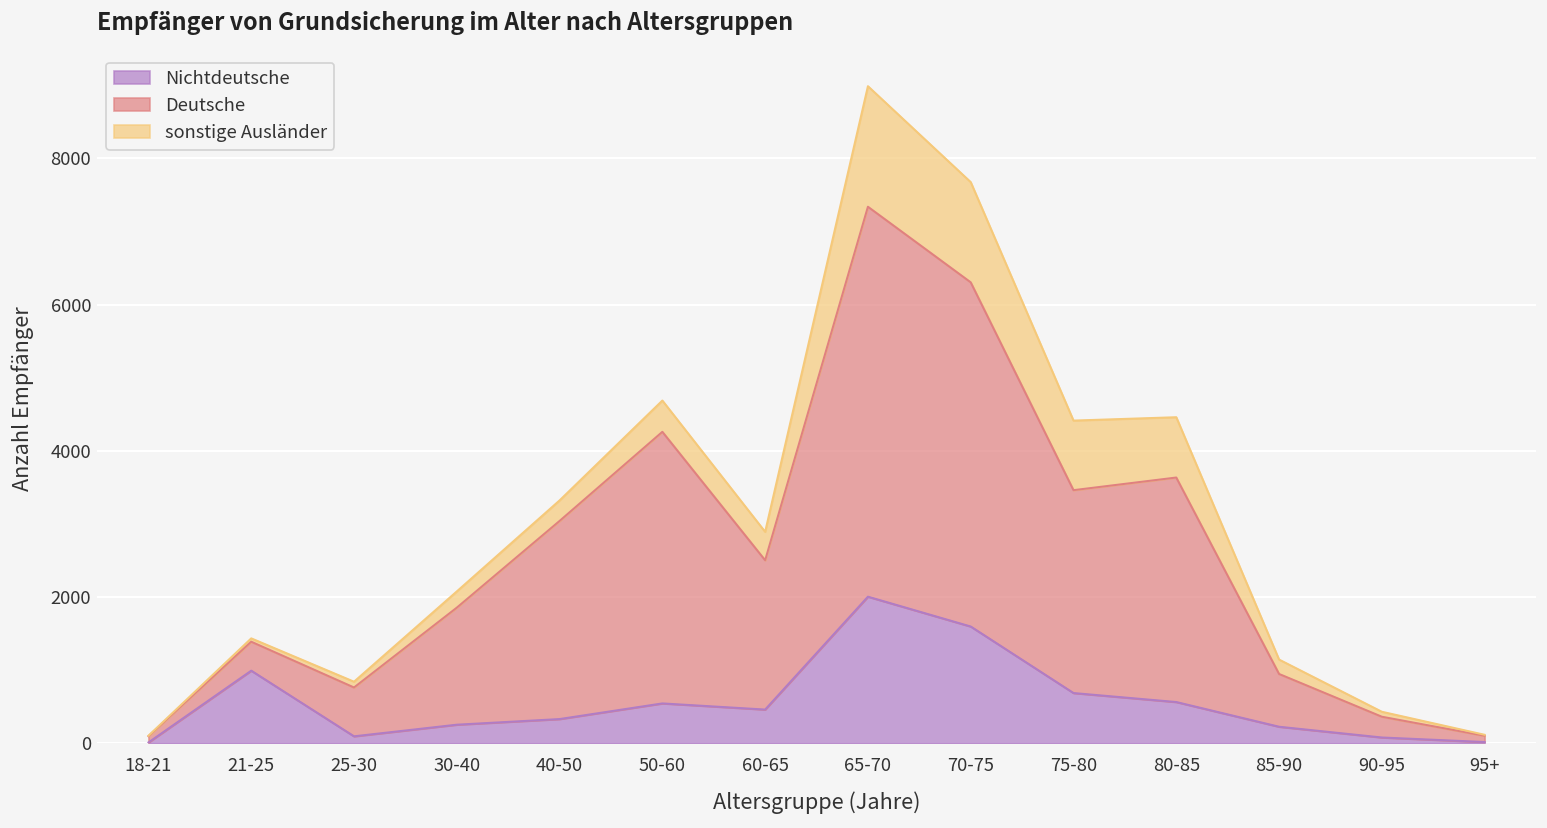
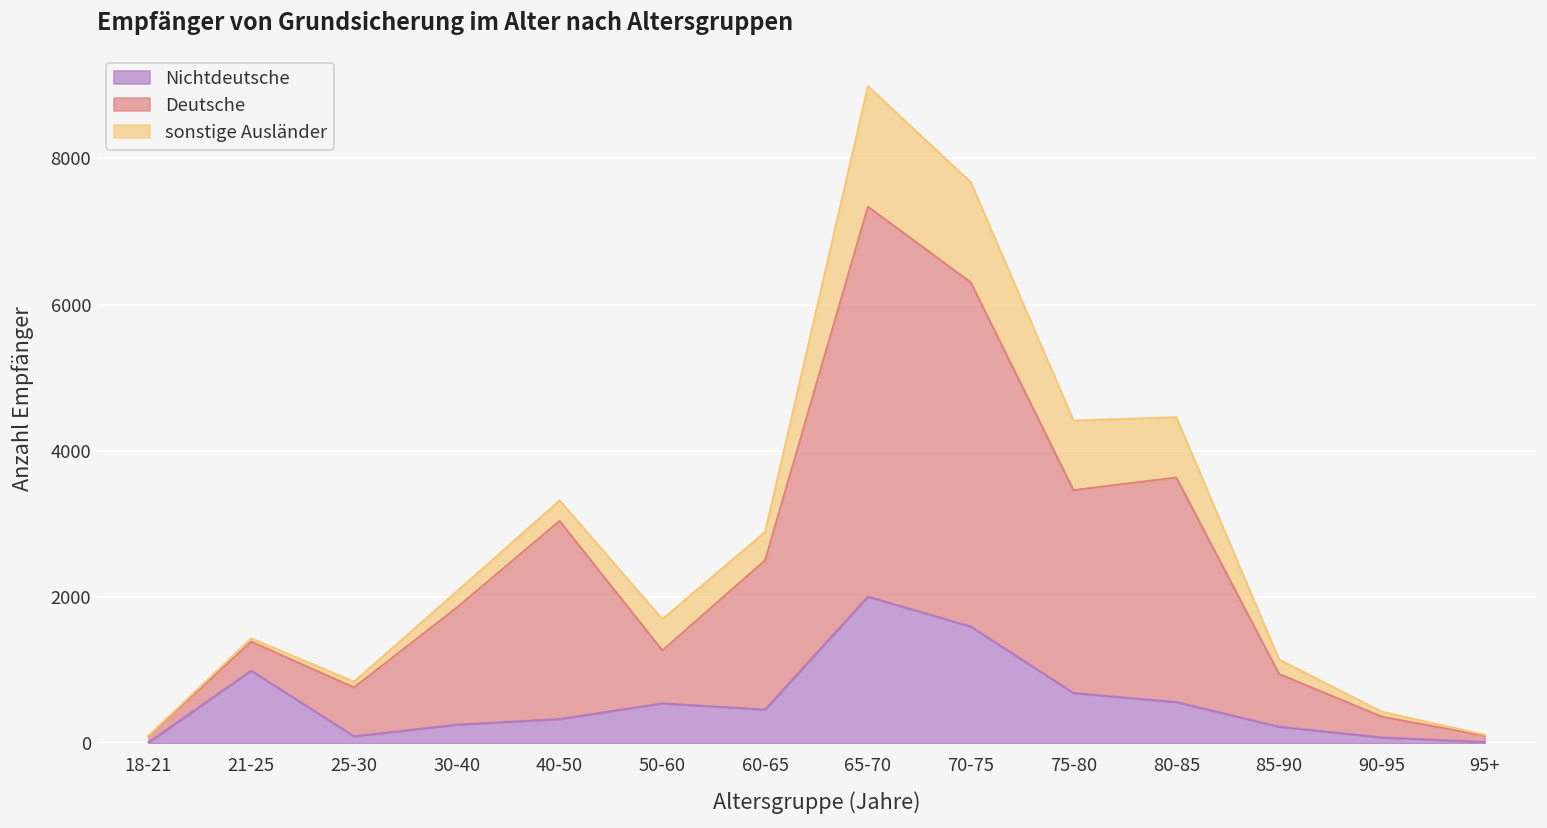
  {
    "Nichtdeutsche": {
      "18-21": 0,
      "21-25": 1000,
      "25-30": 100,
      "30-40": 300,
      "40-50": 300,
      "50-60": 500,
      "60-65": 500,
      "65-70": 2000,
      "70-75": 1600,
      "75-80": 700,
      "80-85": 600,
      "85-90": 200,
      "90-95": 100,
      "95+": 0
    },
    "Deutsche": {
      "21-25": 400,
      "25-30": 700,
      "30-40": 1600,
      "40-50": 2700,
-     "50-60": 3700,
+     "50-60": 700,
      "60-65": 2000,
      "65-70": 5300,
      "70-75": 4700,
      "75-80": 2800,
      "80-85": 3100,
      "85-90": 700,
      "90-95": 300
    },
    "sonstige Ausländer": {
      "21-25": 0,
      "25-30": 100,
      "30-40": 200,
      "40-50": 300,
      "50-60": 400,
      "60-65": 400,
      "65-70": 1600,
      "70-75": 1400,
      "75-80": 1000,
      "80-85": 800,
      "85-90": 200,
      "90-95": 100
    }
  }
